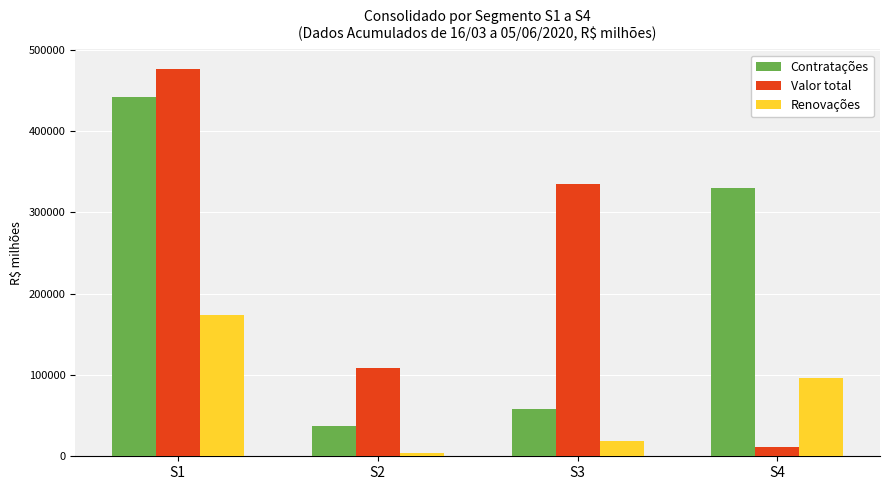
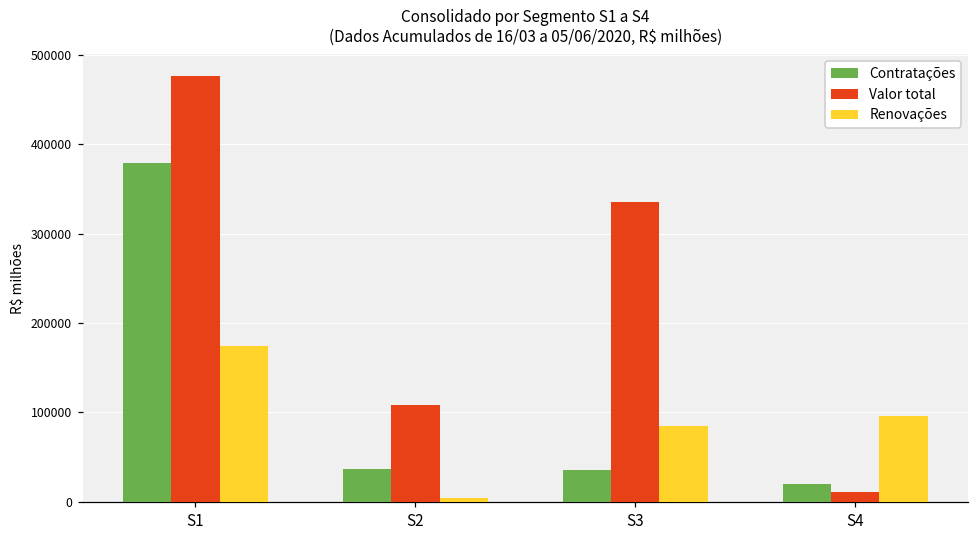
  {
    "Contratações": {
-     "S1": 440000,
+     "S1": 380000,
      "S2": 40000,
-     "S3": 60000,
-     "S4": 330000
+     "S3": 40000,
+     "S4": 20000
    },
    "Valor total": {
      "S1": 480000,
      "S2": 110000,
      "S3": 330000,
      "S4": 10000
    },
    "Renovações": {
      "S1": 170000,
      "S2": 0,
-     "S3": 20000,
+     "S3": 80000,
      "S4": 100000
    }
  }
